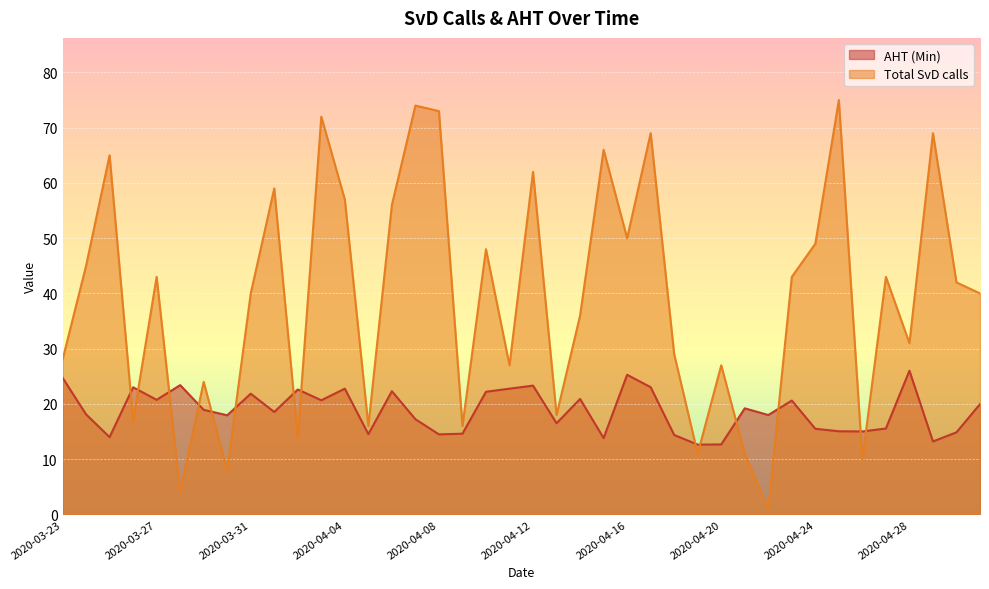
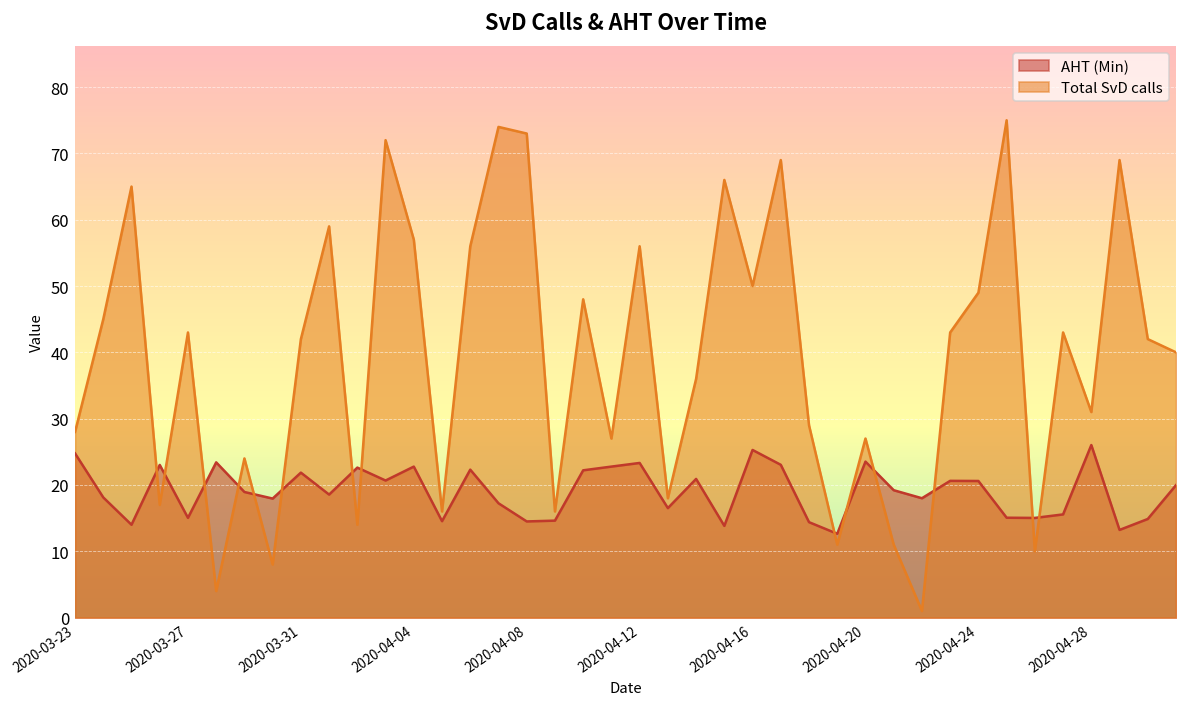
  {
    "AHT (Min)": {
      "2020-03-23": 25,
-     "2020-03-27": 21,
+     "2020-03-27": 15,
      "2020-03-31": 22,
      "2020-04-04": 23,
      "2020-04-08": 15,
      "2020-04-12": 23,
      "2020-04-16": 25,
-     "2020-04-20": 13,
-     "2020-04-24": 16,
+     "2020-04-20": 24,
+     "2020-04-24": 21,
      "2020-04-28": 26
    },
    "Total SvD calls": {
      "2020-03-23": 28,
      "2020-03-27": 43,
-     "2020-03-31": 40,
+     "2020-03-31": 42,
      "2020-04-04": 57,
      "2020-04-08": 73,
-     "2020-04-12": 62,
+     "2020-04-12": 56,
      "2020-04-16": 50,
      "2020-04-20": 27,
      "2020-04-24": 49,
      "2020-04-28": 31
    }
  }
